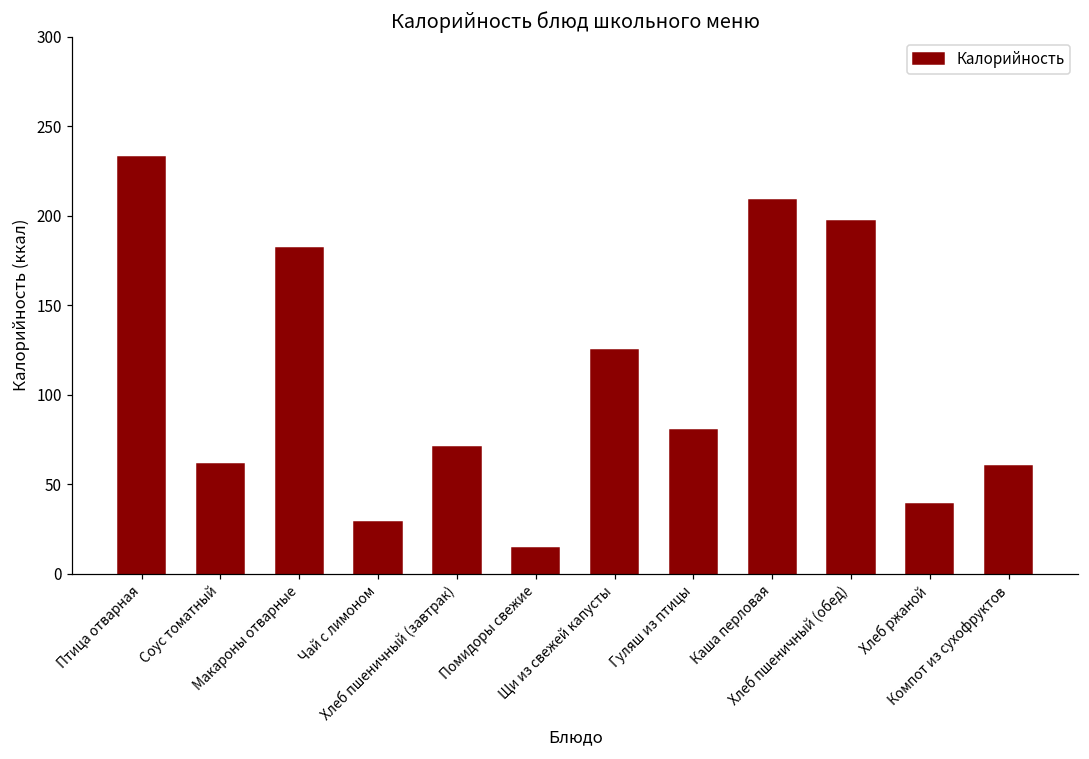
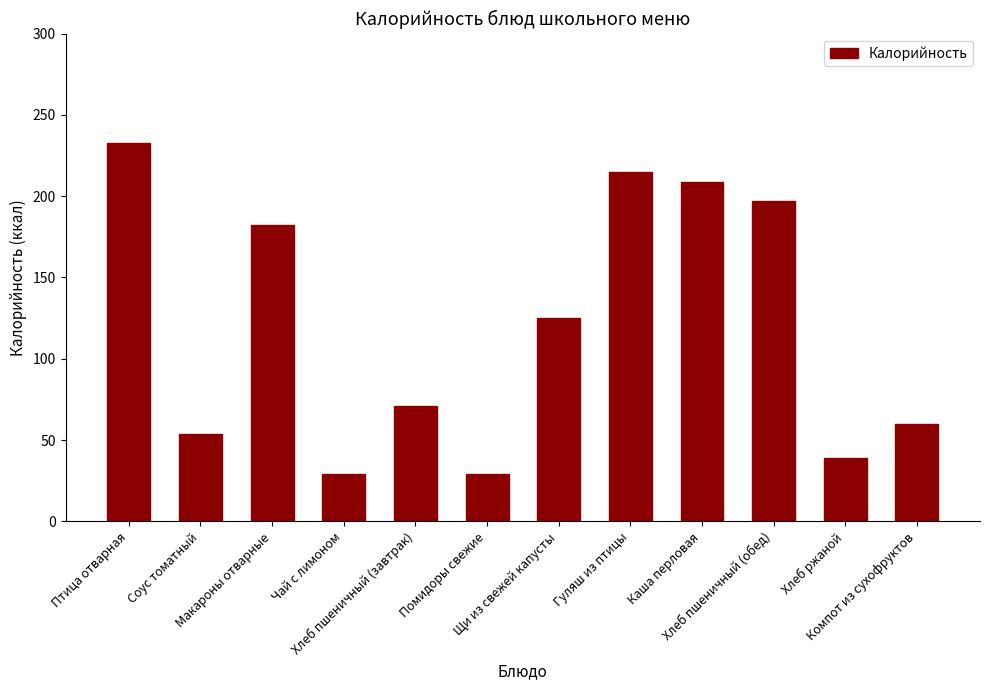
  {
    "Птица отварная": 233,
-   "Соус томатный": 61,
+   "Соус томатный": 54,
    "Макароны отварные": 182,
    "Чай с лимоном": 29,
    "Хлеб пшеничный (завтрак)": 71,
-   "Помидоры свежие": 14,
+   "Помидоры свежие": 29,
    "Щи из свежей капусты": 125,
-   "Гуляш из птицы": 80,
+   "Гуляш из птицы": 215,
    "Каша перловая": 209,
    "Хлеб пшеничный (обед)": 197,
    "Хлеб ржаной": 39,
    "Компот из сухофруктов": 60
  }
